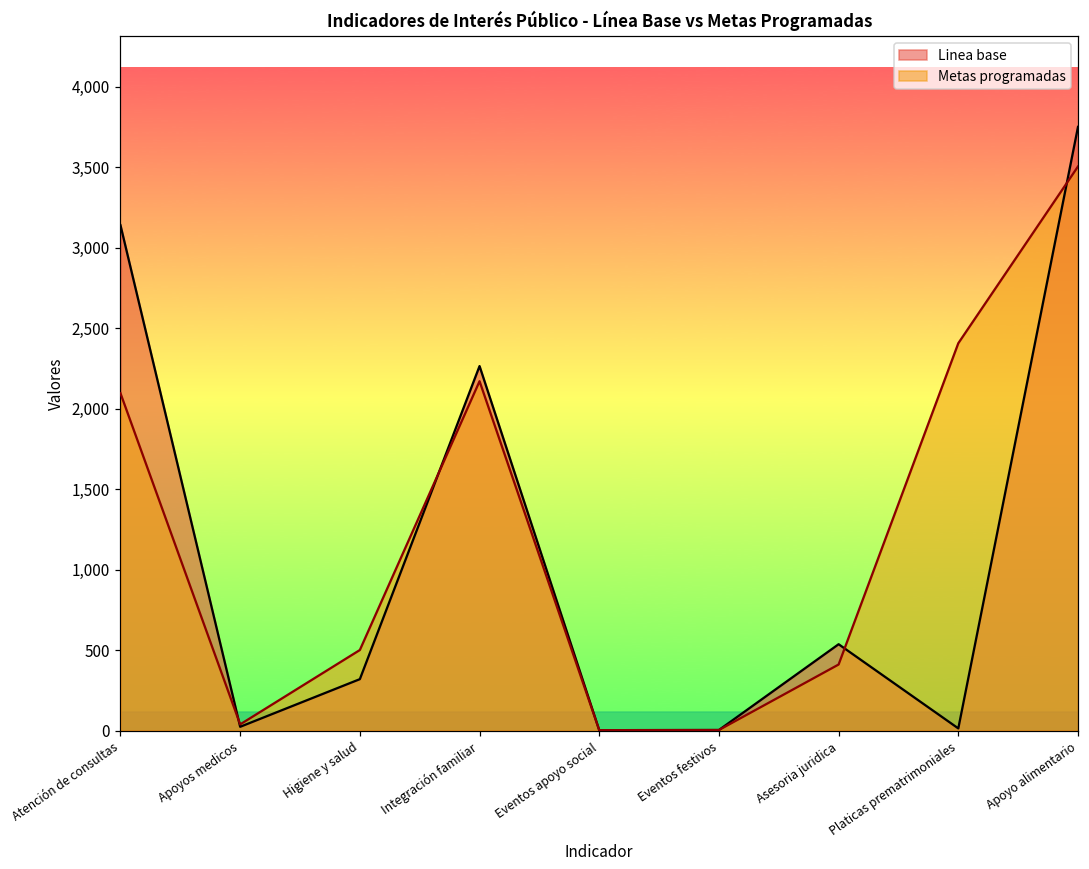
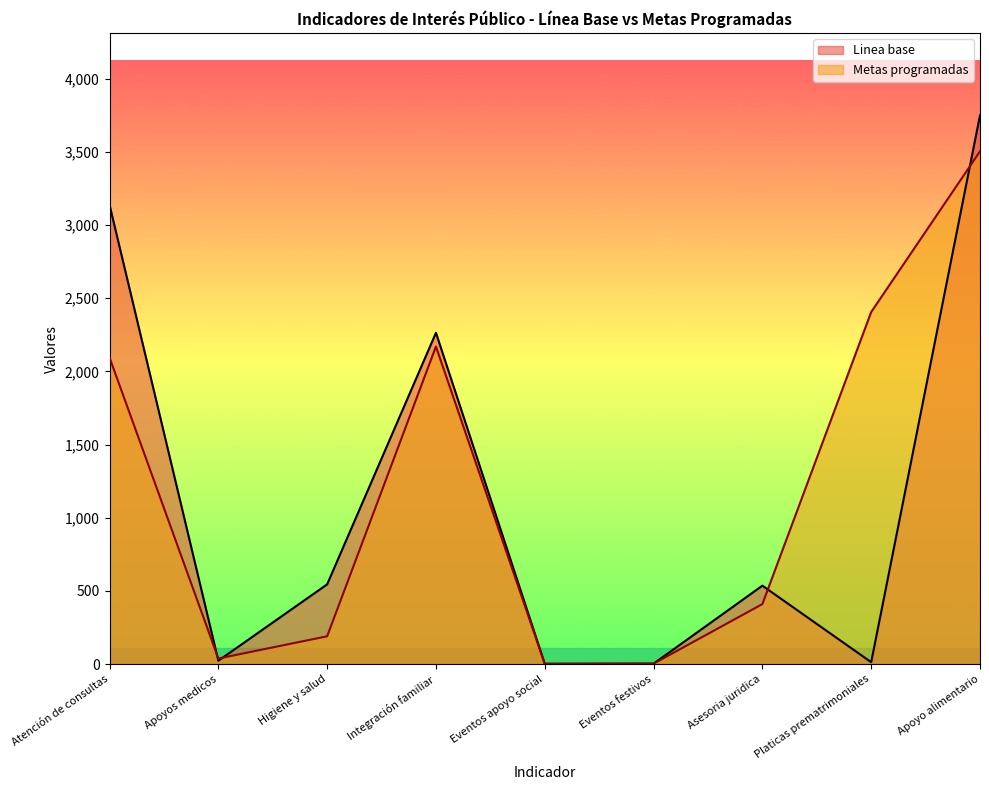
  {
    "Linea base": {
      "Atención de consultas": "3,140",
-     "Higiene y salud": "320",
+     "Higiene y salud": "550",
      "Integración familiar": "2,260",
      "Asesoria juridica": "540",
      "Apoyo alimentario": "3,750"
    },
    "Metas programadas": {
      "Atención de consultas": "2,100",
-     "Higiene y salud": "500",
+     "Higiene y salud": "190",
      "Integración familiar": "2,170",
      "Asesoria juridica": "410",
      "Platicas prematrimoniales": "2,410",
      "Apoyo alimentario": "3,500"
    }
  }
